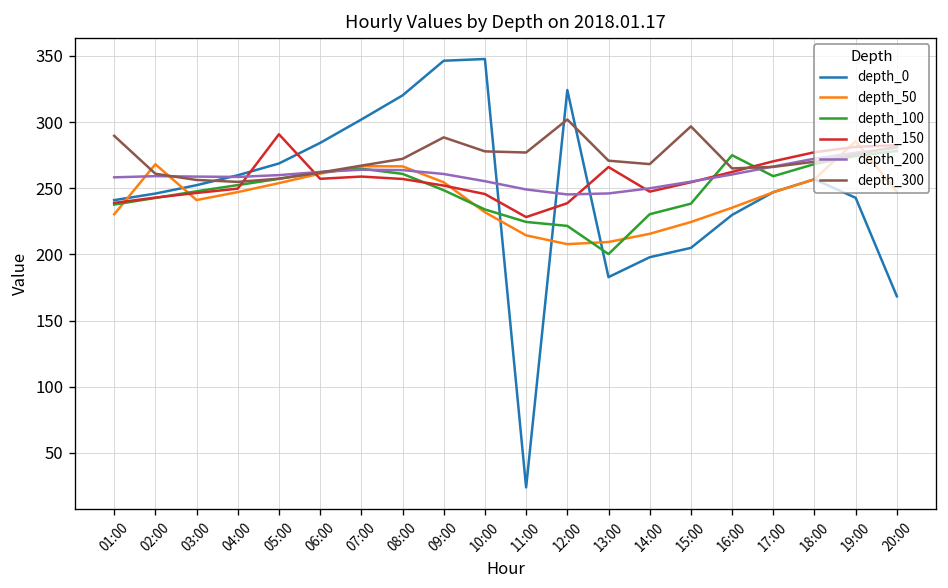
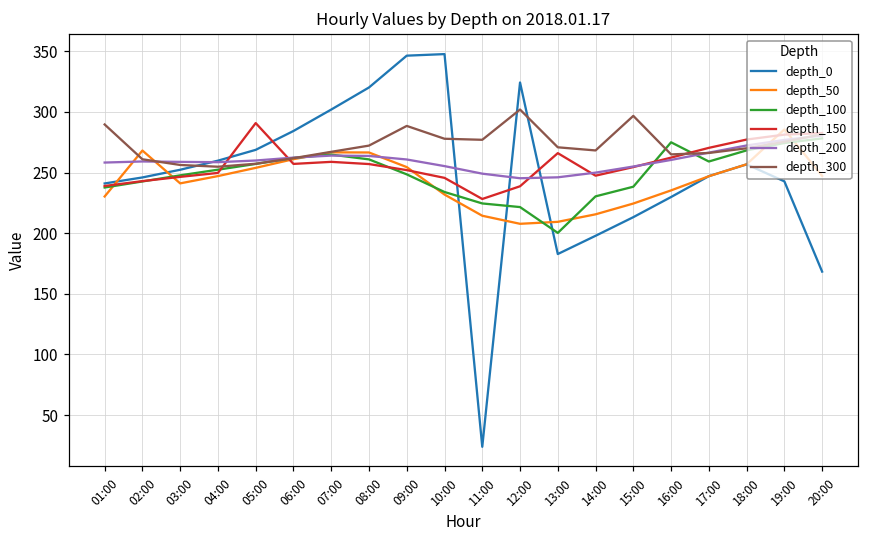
  {
    "depth_0": {
      "02:00": 246,
      "03:00": 252,
      "05:00": 269,
      "06:00": 284,
      "07:00": 302,
      "08:00": 320,
      "09:00": 346,
      "10:00": 348,
      "11:00": 24,
      "12:00": 324,
      "13:00": 183,
      "14:00": 198,
-     "15:00": 205,
+     "15:00": 213,
      "16:00": 230,
      "19:00": 243,
      "20:00": 168
    },
    "depth_50": {
      "01:00": 230,
      "02:00": 268,
      "03:00": 241,
      "04:00": 247,
      "05:00": 254,
      "08:00": 267,
      "09:00": 255,
      "11:00": 214,
      "12:00": 208,
      "13:00": 209,
      "14:00": 216,
      "15:00": 224,
      "16:00": 235,
      "20:00": 247
    },
    "depth_100": {
      "04:00": 252,
      "08:00": 261,
      "09:00": 249,
      "11:00": 225,
      "12:00": 222,
      "13:00": 200,
      "14:00": 230,
      "15:00": 238,
      "16:00": 275,
      "17:00": 259
    },
    "depth_150": {
      "04:00": 250,
      "05:00": 291,
      "06:00": 257,
      "07:00": 259,
      "08:00": 257,
      "09:00": 252,
      "10:00": 246,
      "11:00": 228,
      "12:00": 239,
      "13:00": 266,
      "14:00": 247,
      "17:00": 270
    },
    "depth_200": {
      "01:00": 258,
      "03:00": 259,
      "05:00": 260,
      "08:00": 264,
      "09:00": 261,
      "10:00": 255,
      "11:00": 249,
      "12:00": 245,
      "13:00": 246,
      "14:00": 250
    },
    "depth_300": {
      "01:00": 290,
      "03:00": 256,
      "04:00": 255,
      "08:00": 272,
      "09:00": 288,
      "10:00": 278,
      "11:00": 277,
      "12:00": 302,
      "13:00": 271,
      "14:00": 268,
      "15:00": 297,
      "16:00": 265
    }
  }
